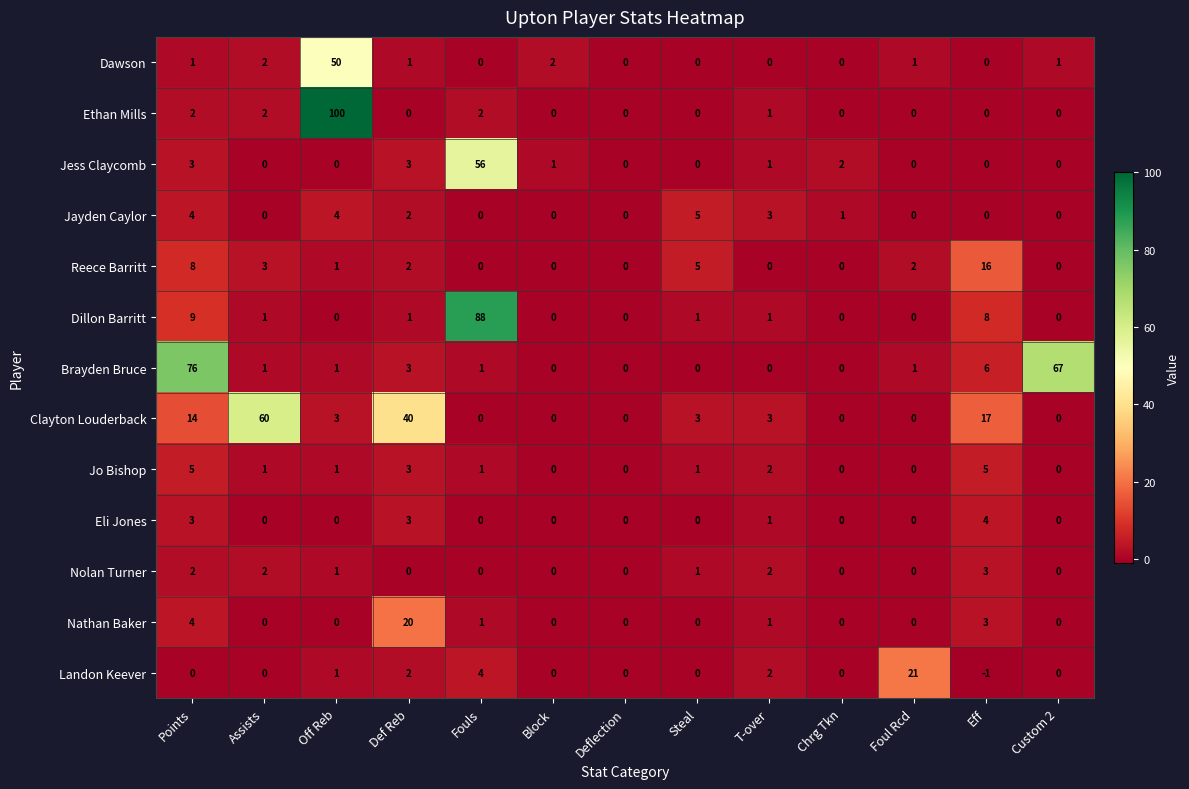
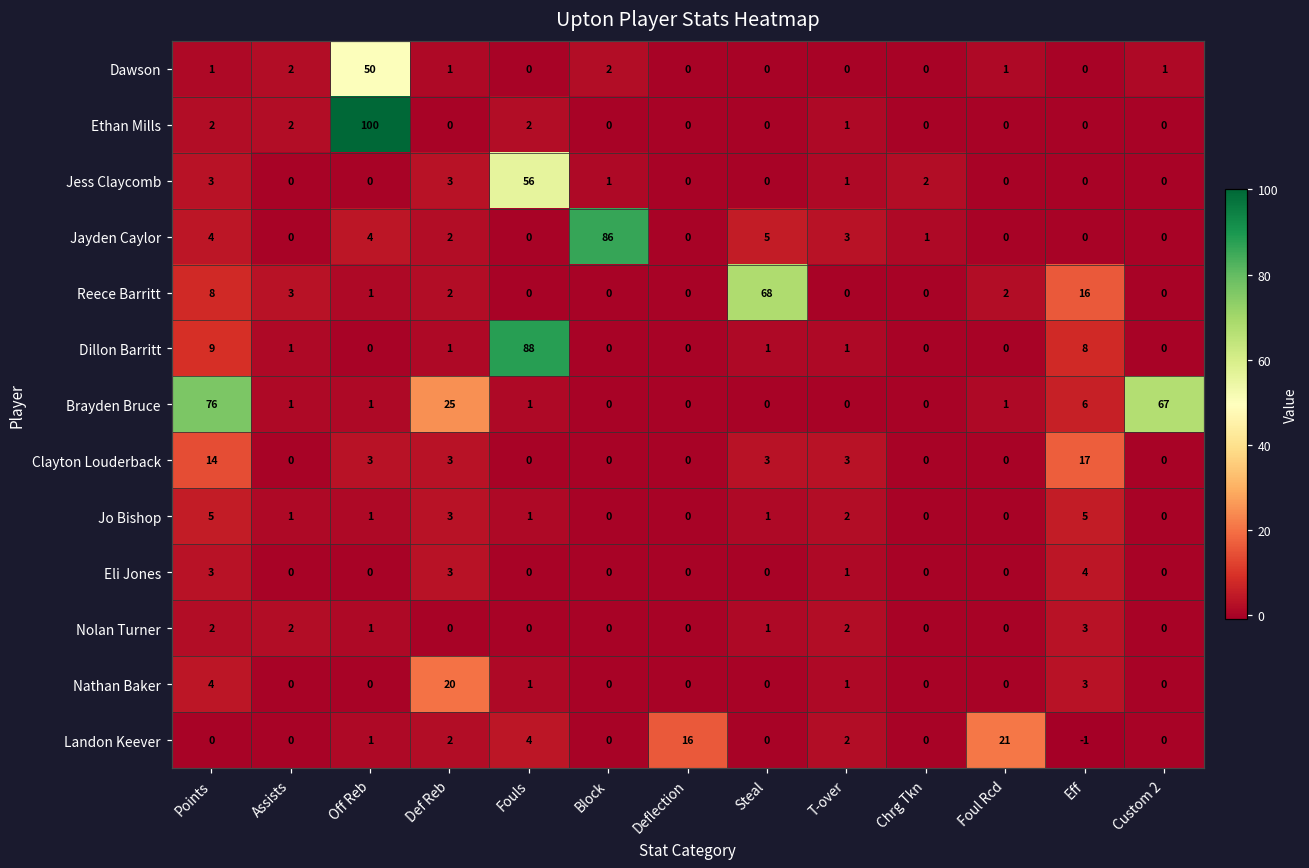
  {
    "Dawson": {
      "Points": 1,
      "Assists": 2,
      "Off Reb": 50,
      "Def Reb": 1,
      "Fouls": 0,
      "Block": 2,
      "Deflection": 0,
      "Steal": 0,
      "T-over": 0,
      "Chrg Tkn": 0,
      "Foul Rcd": 1,
      "Eff": 0,
      "Custom 2": 1
    },
    "Ethan Mills": {
      "Points": 2,
      "Assists": 2,
      "Off Reb": 100,
      "Def Reb": 0,
      "Fouls": 2,
      "Block": 0,
      "Deflection": 0,
      "Steal": 0,
      "T-over": 1,
      "Chrg Tkn": 0,
      "Foul Rcd": 0,
      "Eff": 0,
      "Custom 2": 0
    },
    "Jess Claycomb": {
      "Points": 3,
      "Assists": 0,
      "Off Reb": 0,
      "Def Reb": 3,
      "Fouls": 56,
      "Block": 1,
      "Deflection": 0,
      "Steal": 0,
      "T-over": 1,
      "Chrg Tkn": 2,
      "Foul Rcd": 0,
      "Eff": 0,
      "Custom 2": 0
    },
    "Jayden Caylor": {
      "Points": 4,
      "Assists": 0,
      "Off Reb": 4,
      "Def Reb": 2,
      "Fouls": 0,
-     "Block": 0,
+     "Block": 86,
      "Deflection": 0,
      "Steal": 5,
      "T-over": 3,
      "Chrg Tkn": 1,
      "Foul Rcd": 0,
      "Eff": 0,
      "Custom 2": 0
    },
    "Reece Barritt": {
      "Points": 8,
      "Assists": 3,
      "Off Reb": 1,
      "Def Reb": 2,
      "Fouls": 0,
      "Block": 0,
      "Deflection": 0,
-     "Steal": 5,
+     "Steal": 68,
      "T-over": 0,
      "Chrg Tkn": 0,
      "Foul Rcd": 2,
      "Eff": 16,
      "Custom 2": 0
    },
    "Dillon Barritt": {
      "Points": 9,
      "Assists": 1,
      "Off Reb": 0,
      "Def Reb": 1,
      "Fouls": 88,
      "Block": 0,
      "Deflection": 0,
      "Steal": 1,
      "T-over": 1,
      "Chrg Tkn": 0,
      "Foul Rcd": 0,
      "Eff": 8,
      "Custom 2": 0
    },
    "Brayden Bruce": {
      "Points": 76,
      "Assists": 1,
      "Off Reb": 1,
-     "Def Reb": 3,
+     "Def Reb": 25,
      "Fouls": 1,
      "Block": 0,
      "Deflection": 0,
      "Steal": 0,
      "T-over": 0,
      "Chrg Tkn": 0,
      "Foul Rcd": 1,
      "Eff": 6,
      "Custom 2": 67
    },
    "Clayton Louderback": {
      "Points": 14,
-     "Assists": 60,
+     "Assists": 0,
      "Off Reb": 3,
-     "Def Reb": 40,
+     "Def Reb": 3,
      "Fouls": 0,
      "Block": 0,
      "Deflection": 0,
      "Steal": 3,
      "T-over": 3,
      "Chrg Tkn": 0,
      "Foul Rcd": 0,
      "Eff": 17,
      "Custom 2": 0
    },
    "Jo Bishop": {
      "Points": 5,
      "Assists": 1,
      "Off Reb": 1,
      "Def Reb": 3,
      "Fouls": 1,
      "Block": 0,
      "Deflection": 0,
      "Steal": 1,
      "T-over": 2,
      "Chrg Tkn": 0,
      "Foul Rcd": 0,
      "Eff": 5,
      "Custom 2": 0
    },
    "Eli Jones": {
      "Points": 3,
      "Assists": 0,
      "Off Reb": 0,
      "Def Reb": 3,
      "Fouls": 0,
      "Block": 0,
      "Deflection": 0,
      "Steal": 0,
      "T-over": 1,
      "Chrg Tkn": 0,
      "Foul Rcd": 0,
      "Eff": 4,
      "Custom 2": 0
    },
    "Nolan Turner": {
      "Points": 2,
      "Assists": 2,
      "Off Reb": 1,
      "Def Reb": 0,
      "Fouls": 0,
      "Block": 0,
      "Deflection": 0,
      "Steal": 1,
      "T-over": 2,
      "Chrg Tkn": 0,
      "Foul Rcd": 0,
      "Eff": 3,
      "Custom 2": 0
    },
    "Nathan Baker": {
      "Points": 4,
      "Assists": 0,
      "Off Reb": 0,
      "Def Reb": 20,
      "Fouls": 1,
      "Block": 0,
      "Deflection": 0,
      "Steal": 0,
      "T-over": 1,
      "Chrg Tkn": 0,
      "Foul Rcd": 0,
      "Eff": 3,
      "Custom 2": 0
    },
    "Landon Keever": {
      "Points": 0,
      "Assists": 0,
      "Off Reb": 1,
      "Def Reb": 2,
      "Fouls": 4,
      "Block": 0,
-     "Deflection": 0,
+     "Deflection": 16,
      "Steal": 0,
      "T-over": 2,
      "Chrg Tkn": 0,
      "Foul Rcd": 21,
      "Eff": -1,
      "Custom 2": 0
    }
  }
